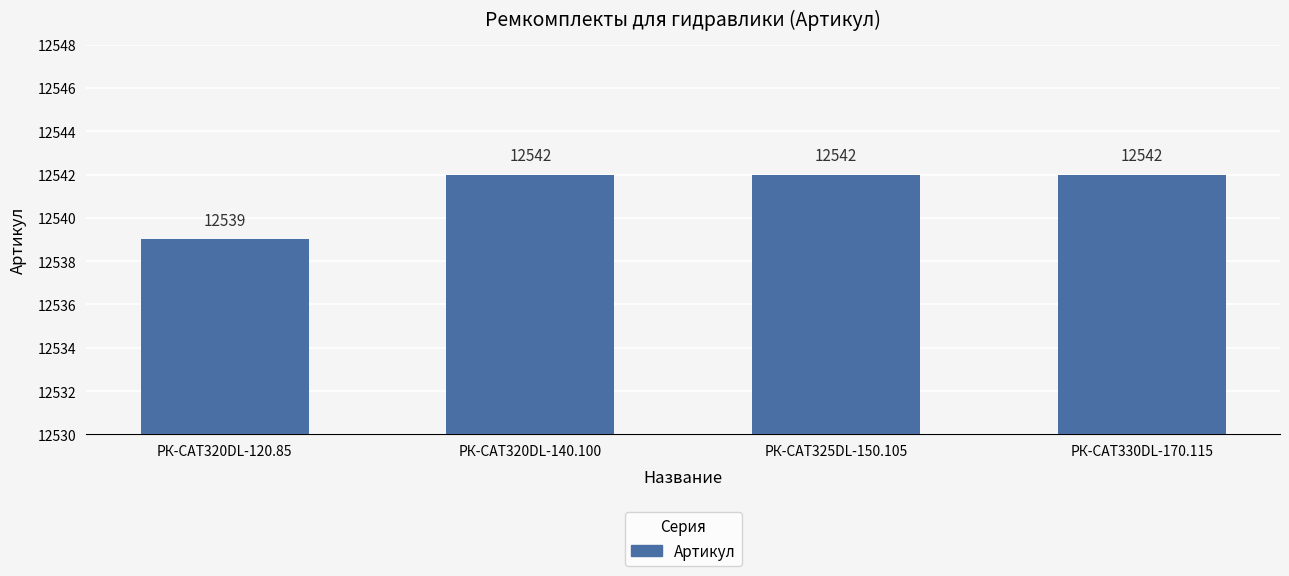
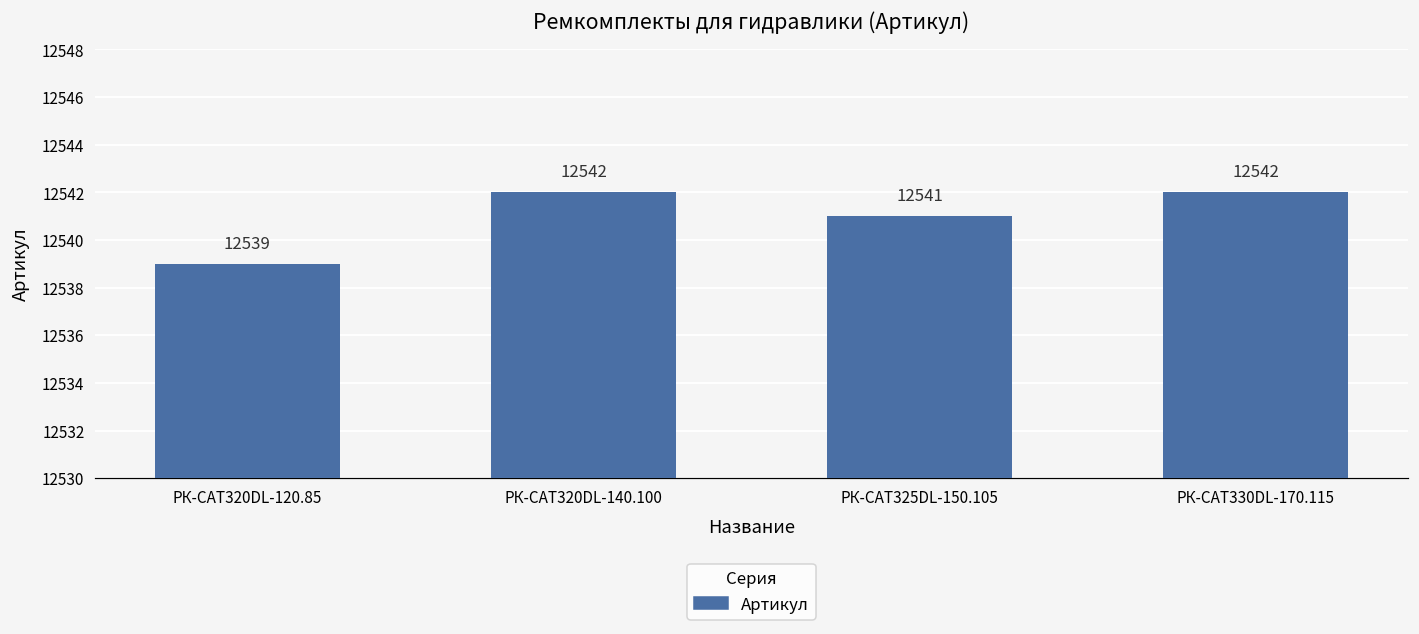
  {
    "РК-CAT320DL-120.85": 12539,
    "РК-CAT320DL-140.100": 12542,
-   "РК-CAT325DL-150.105": 12542,
+   "РК-CAT325DL-150.105": 12541,
    "РК-CAT330DL-170.115": 12542
  }
